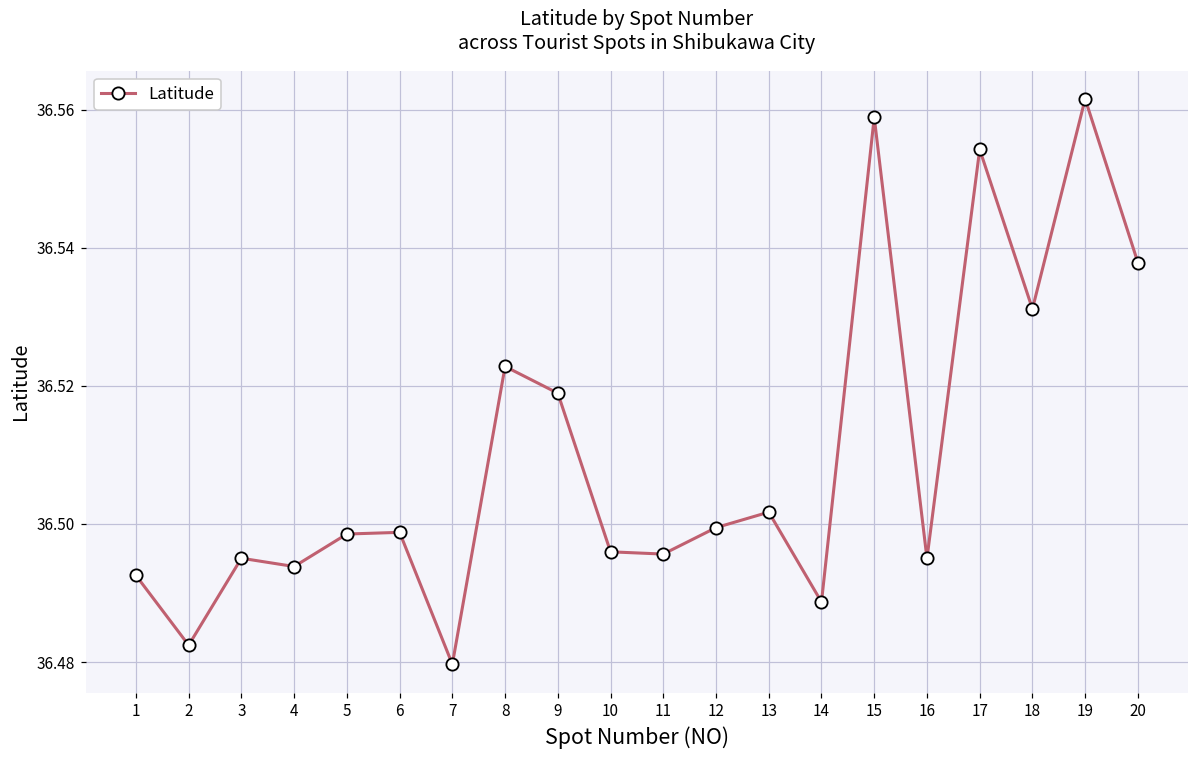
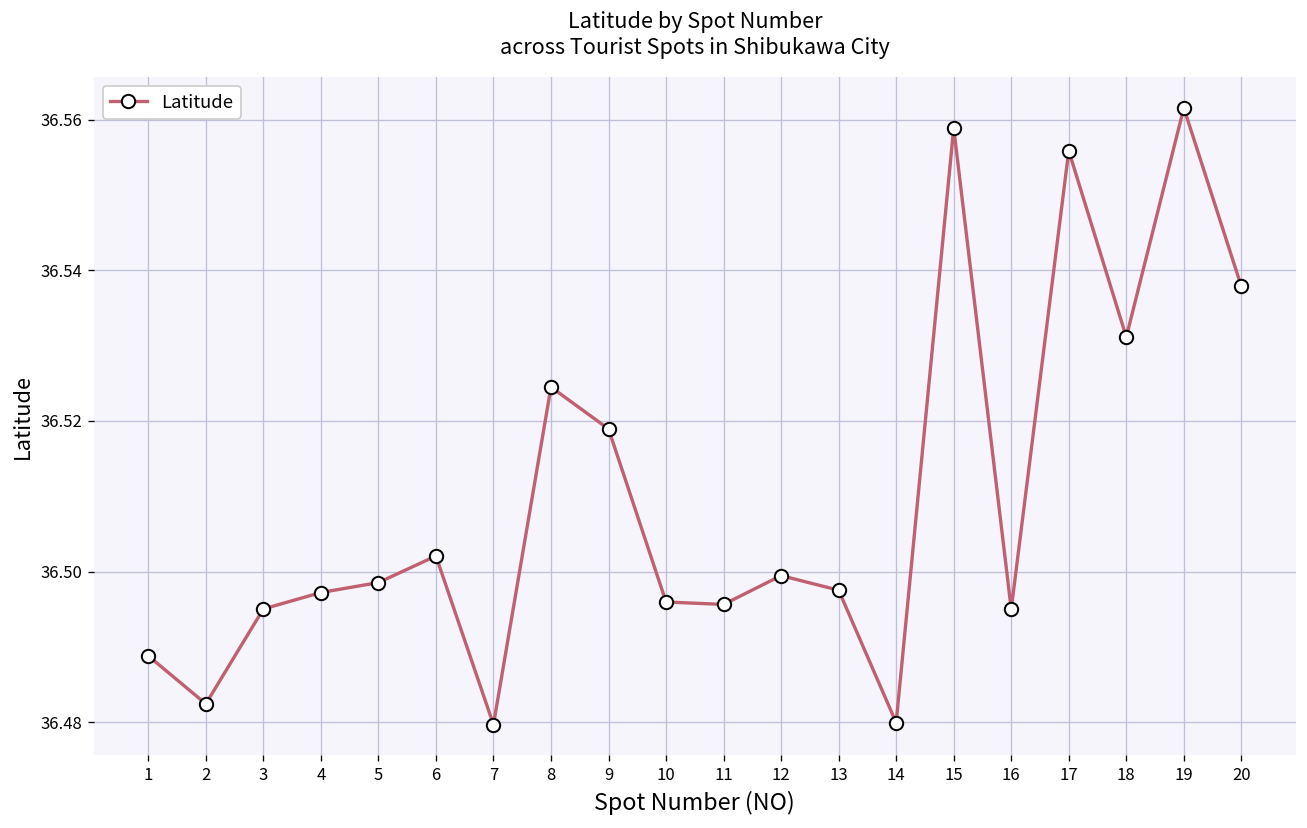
  {
-   "1": 36.493,
+   "1": 36.489,
    "2": 36.482,
    "3": 36.495,
-   "4": 36.494,
+   "4": 36.497,
    "5": 36.499,
-   "6": 36.499,
+   "6": 36.502,
    "7": 36.480,
-   "8": 36.523,
+   "8": 36.524,
    "9": 36.519,
    "10": 36.496,
    "11": 36.496,
    "12": 36.499,
-   "13": 36.502,
-   "14": 36.489,
+   "13": 36.498,
+   "14": 36.480,
    "15": 36.559,
    "16": 36.495,
-   "17": 36.554,
+   "17": 36.556,
    "18": 36.531,
    "19": 36.562,
    "20": 36.538
  }
